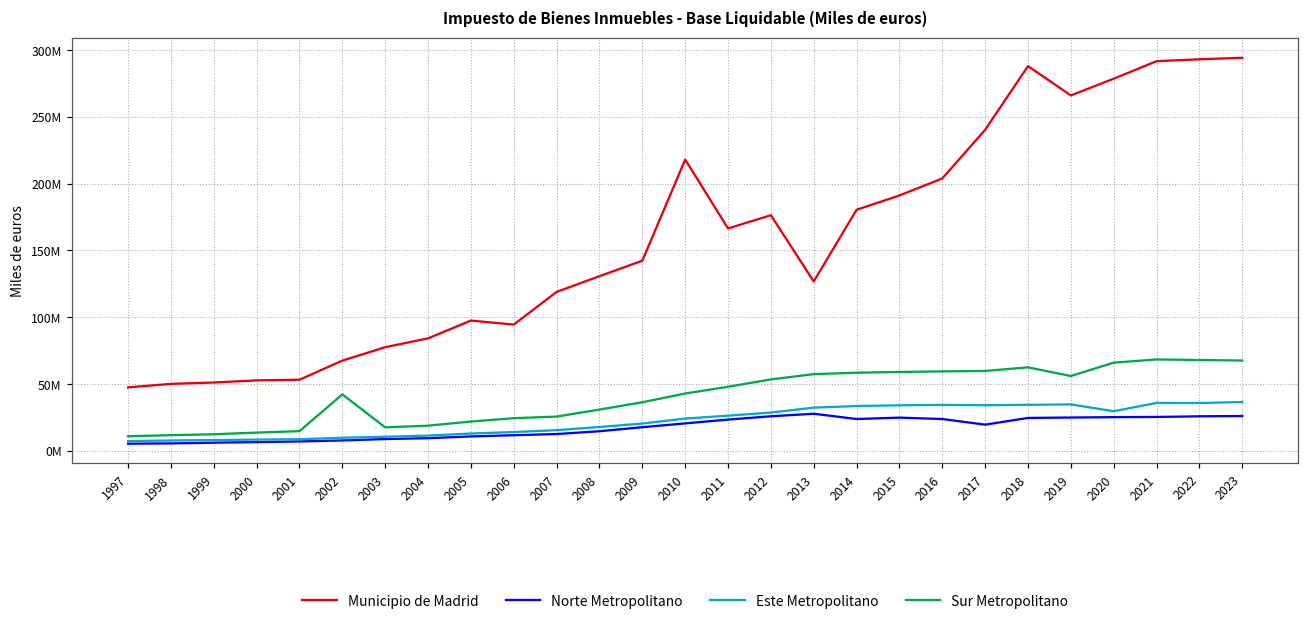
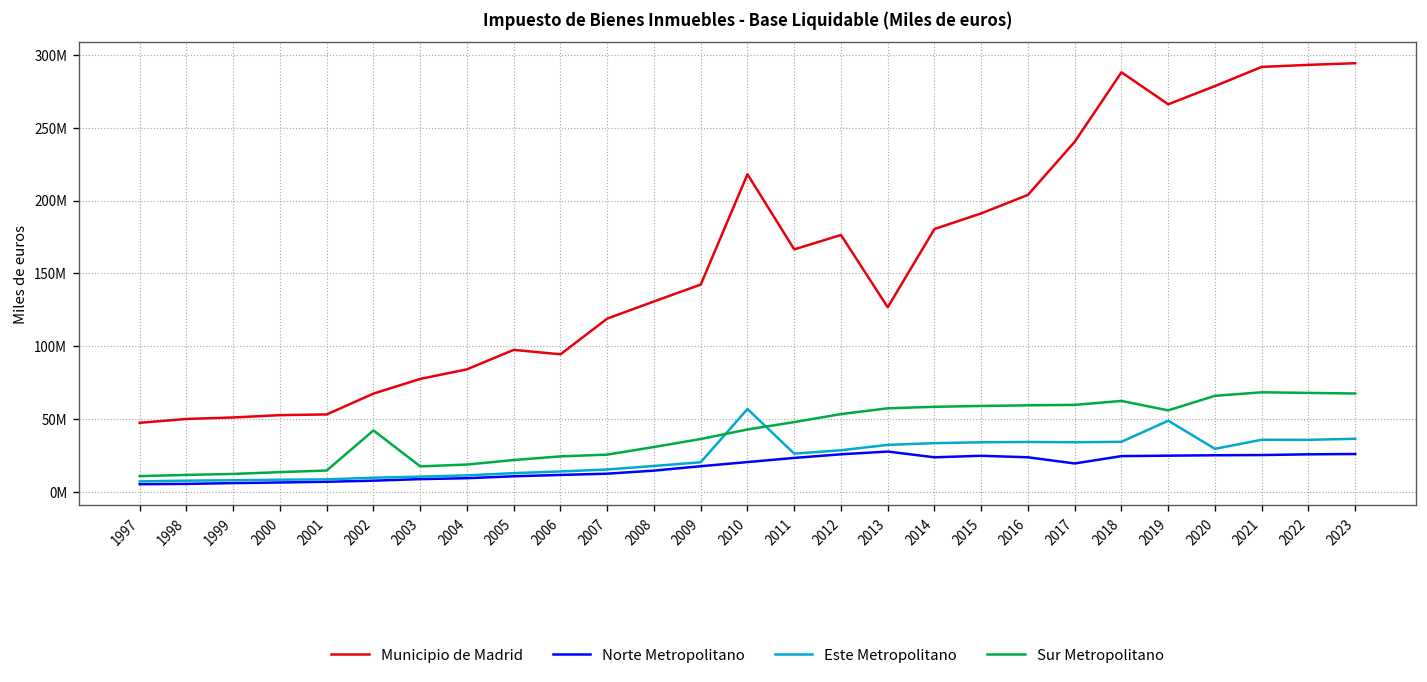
  {
    "Municipio de Madrid": {
      "1997": 48000000,
      "1998": 50000000,
      "1999": 51000000,
      "2000": 53000000,
      "2001": 53000000,
      "2002": 68000000,
      "2003": 78000000,
      "2004": 84000000,
      "2005": 98000000,
      "2006": 95000000,
      "2007": 119000000,
      "2008": 131000000,
      "2009": 142000000,
      "2010": 218000000,
      "2011": 167000000,
      "2012": 176000000,
      "2013": 127000000,
      "2014": 180000000,
      "2015": 191000000,
      "2016": 204000000,
      "2017": 240000000,
      "2018": 288000000,
      "2019": 266000000,
      "2020": 279000000,
      "2021": 292000000,
      "2022": 293000000,
      "2023": 294000000
    },
    "Norte Metropolitano": {
      "1998": 6000000,
      "2005": 11000000,
      "2006": 12000000,
      "2007": 13000000,
      "2008": 15000000,
      "2009": 18000000,
      "2010": 21000000,
      "2011": 23000000,
      "2012": 26000000,
      "2013": 28000000,
      "2014": 24000000,
      "2015": 25000000,
      "2016": 24000000,
      "2017": 20000000,
      "2018": 25000000,
      "2019": 25000000,
      "2020": 25000000,
      "2021": 25000000,
      "2022": 26000000,
      "2023": 26000000
    },
    "Este Metropolitano": {
      "1998": 8000000,
      "2005": 13000000,
      "2006": 14000000,
      "2007": 16000000,
      "2008": 18000000,
      "2009": 20000000,
-     "2010": 24000000,
+     "2010": 57000000,
      "2011": 26000000,
      "2012": 29000000,
      "2013": 32000000,
      "2014": 34000000,
      "2015": 34000000,
      "2016": 34000000,
      "2017": 34000000,
      "2018": 34000000,
-     "2019": 35000000,
+     "2019": 49000000,
      "2020": 30000000,
      "2021": 36000000,
      "2022": 36000000,
      "2023": 37000000
    },
    "Sur Metropolitano": {
      "1997": 11000000,
      "1998": 12000000,
      "1999": 12000000,
      "2000": 14000000,
      "2001": 15000000,
      "2002": 42000000,
      "2003": 18000000,
      "2004": 19000000,
      "2005": 22000000,
      "2006": 24000000,
      "2007": 26000000,
      "2008": 31000000,
      "2009": 36000000,
      "2010": 43000000,
      "2011": 48000000,
      "2012": 54000000,
      "2013": 57000000,
      "2014": 58000000,
      "2015": 59000000,
      "2016": 60000000,
      "2017": 60000000,
      "2018": 63000000,
      "2019": 56000000,
      "2020": 66000000,
      "2021": 68000000,
      "2022": 68000000,
      "2023": 68000000
    }
  }
